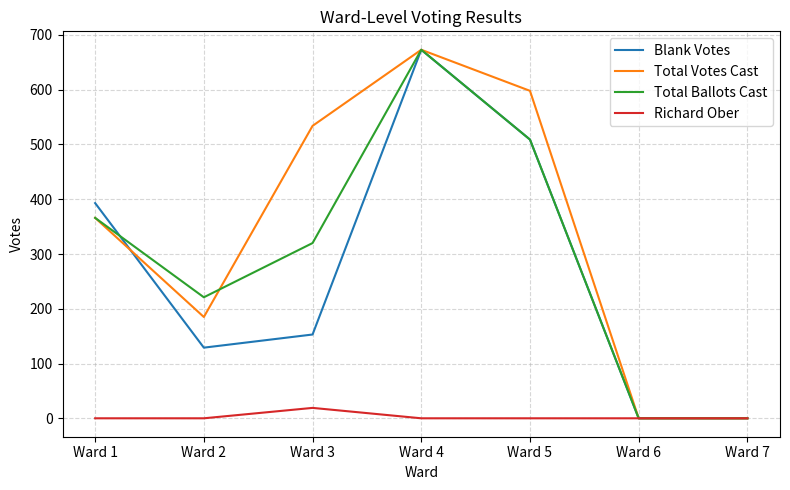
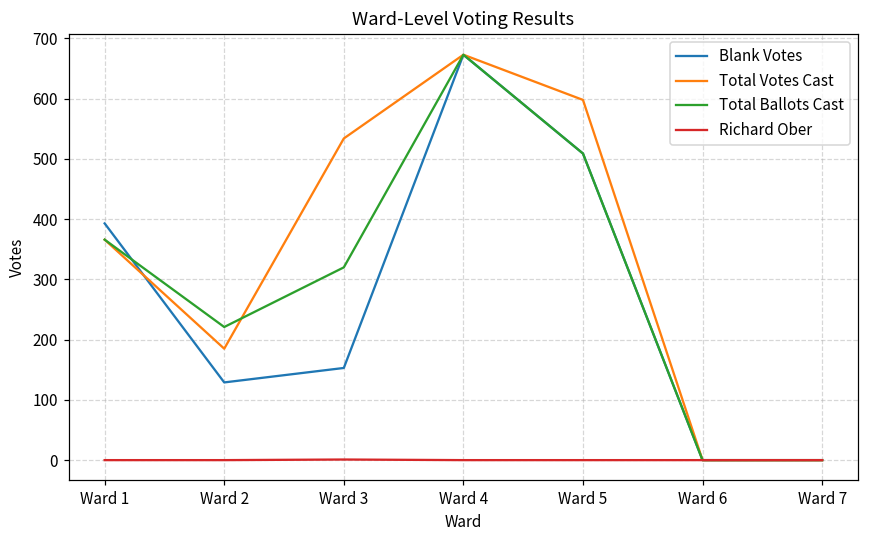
  {
    "Blank Votes": {
      "Ward 1": 390,
      "Ward 2": 130,
      "Ward 3": 150
    },
    "Total Votes Cast": {
      "Ward 2": 190,
      "Ward 3": 530,
      "Ward 5": 600
    },
    "Total Ballots Cast": {
      "Ward 2": 220,
      "Ward 3": 320
    },
    "Richard Ober": {
      "Ward 1": 0,
      "Ward 2": 0,
-     "Ward 3": 20,
+     "Ward 3": 0,
      "Ward 4": 0,
      "Ward 5": 0
    }
  }
